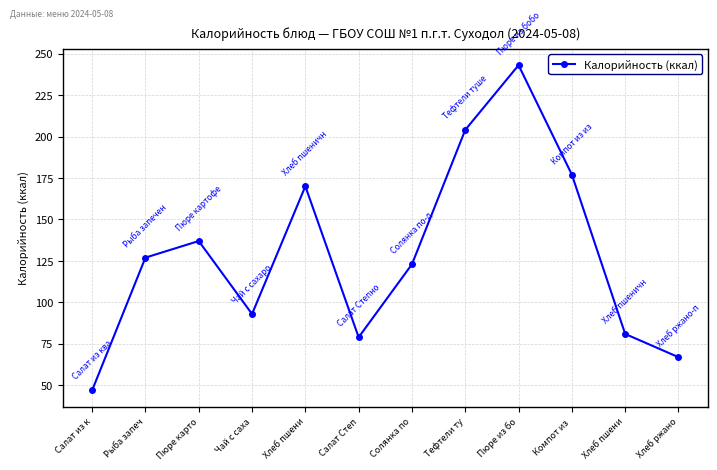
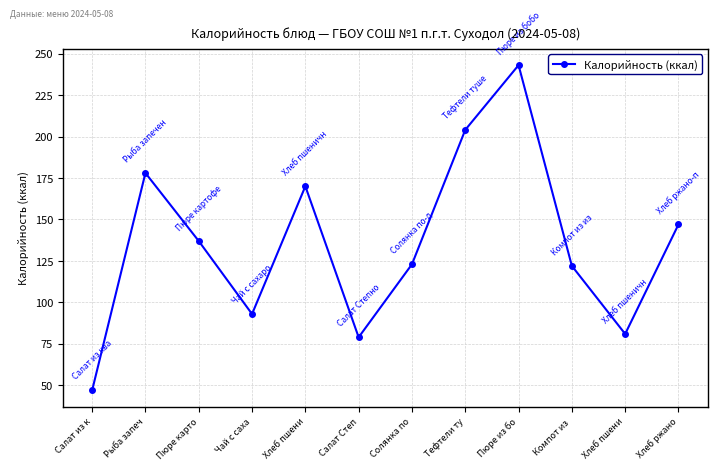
  {
    "Салат из к": 47,
-   "Рыба запеч": 127,
+   "Рыба запеч": 178,
    "Пюре карто": 137,
    "Чай с саха": 93,
    "Салат Степ": 79,
    "Солянка по": 123,
    "Тефтели ту": 204,
    "Пюре из бо": 243,
-   "Компот из": 177,
-   "Хлеб ржано": 67
+   "Компот из": 122,
+   "Хлеб ржано": 147
  }
